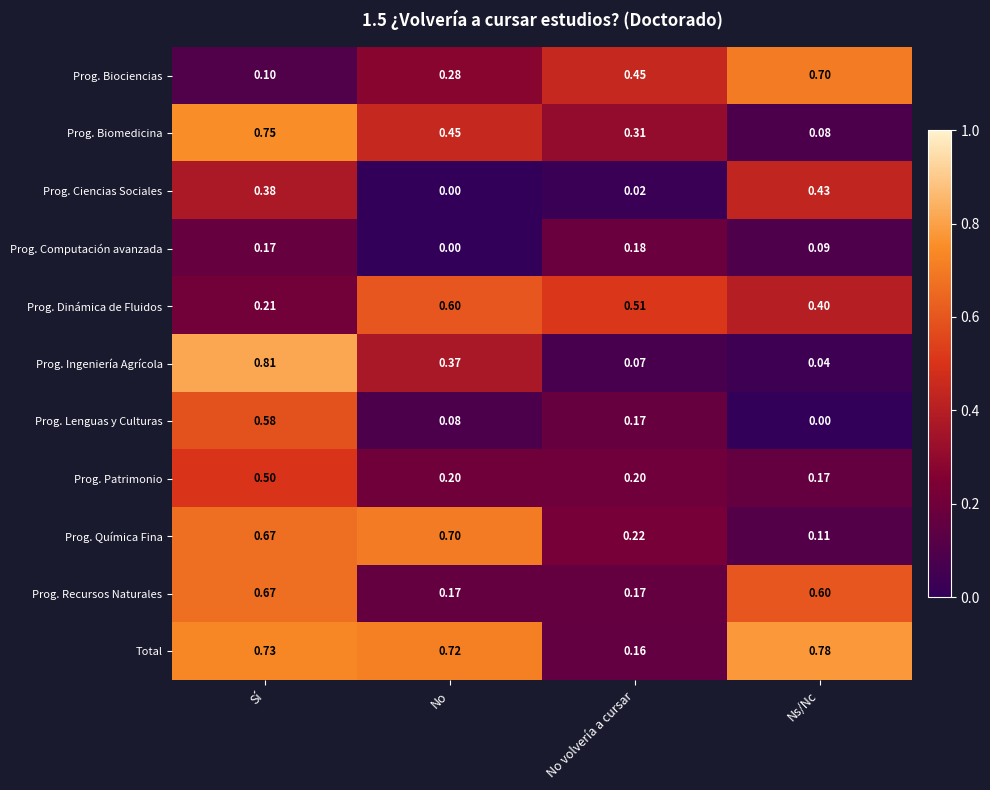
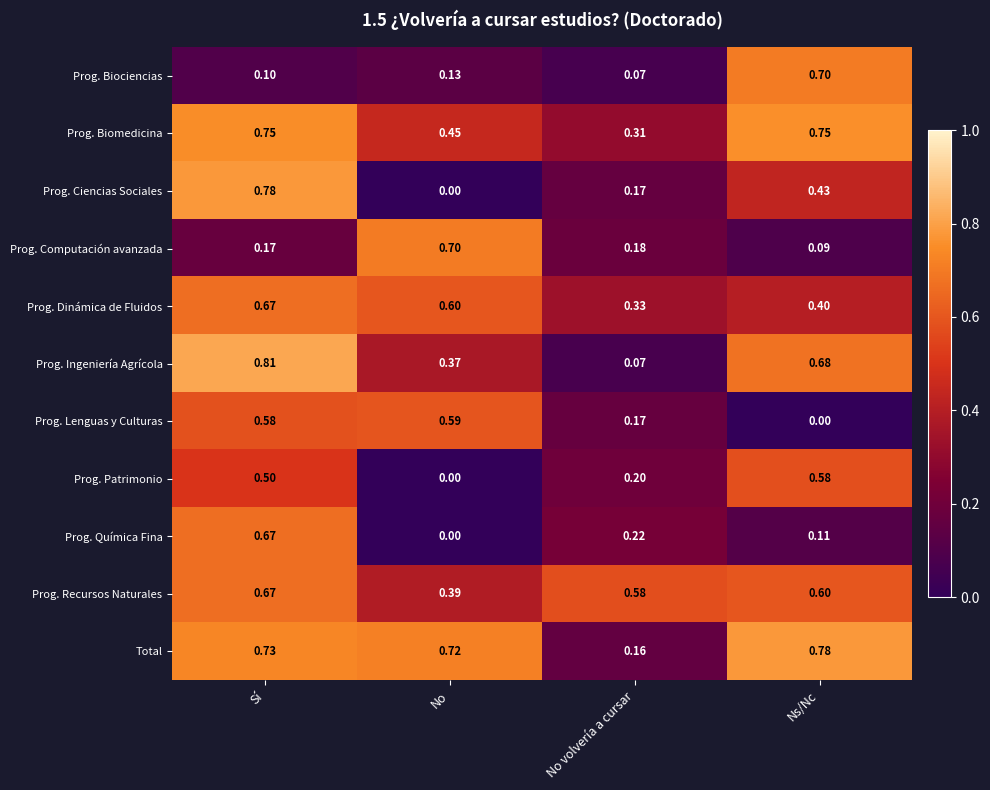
  {
    "Prog. Biociencias": {
      "Sí": 0.10,
-     "No": 0.28,
-     "No volvería a cursar": 0.45,
+     "No": 0.13,
+     "No volvería a cursar": 0.07,
      "Ns/Nc": 0.70
    },
    "Prog. Biomedicina": {
      "Sí": 0.75,
      "No": 0.45,
      "No volvería a cursar": 0.31,
-     "Ns/Nc": 0.08
+     "Ns/Nc": 0.75
    },
    "Prog. Ciencias Sociales": {
-     "Sí": 0.38,
+     "Sí": 0.78,
      "No": 0.00,
-     "No volvería a cursar": 0.02,
+     "No volvería a cursar": 0.17,
      "Ns/Nc": 0.43
    },
    "Prog. Computación avanzada": {
      "Sí": 0.17,
-     "No": 0.00,
+     "No": 0.70,
      "No volvería a cursar": 0.18,
      "Ns/Nc": 0.09
    },
    "Prog. Dinámica de Fluidos": {
-     "Sí": 0.21,
+     "Sí": 0.67,
      "No": 0.60,
-     "No volvería a cursar": 0.51,
+     "No volvería a cursar": 0.33,
      "Ns/Nc": 0.40
    },
    "Prog. Ingeniería Agrícola": {
      "Sí": 0.81,
      "No": 0.37,
      "No volvería a cursar": 0.07,
-     "Ns/Nc": 0.04
+     "Ns/Nc": 0.68
    },
    "Prog. Lenguas y Culturas": {
      "Sí": 0.58,
-     "No": 0.08,
+     "No": 0.59,
      "No volvería a cursar": 0.17,
      "Ns/Nc": 0.00
    },
    "Prog. Patrimonio": {
      "Sí": 0.50,
-     "No": 0.20,
+     "No": 0.00,
      "No volvería a cursar": 0.20,
-     "Ns/Nc": 0.17
+     "Ns/Nc": 0.58
    },
    "Prog. Química Fina": {
      "Sí": 0.67,
-     "No": 0.70,
+     "No": 0.00,
      "No volvería a cursar": 0.22,
      "Ns/Nc": 0.11
    },
    "Prog. Recursos Naturales": {
      "Sí": 0.67,
-     "No": 0.17,
-     "No volvería a cursar": 0.17,
+     "No": 0.39,
+     "No volvería a cursar": 0.58,
      "Ns/Nc": 0.60
    },
    "Total": {
      "Sí": 0.73,
      "No": 0.72,
      "No volvería a cursar": 0.16,
      "Ns/Nc": 0.78
    }
  }
